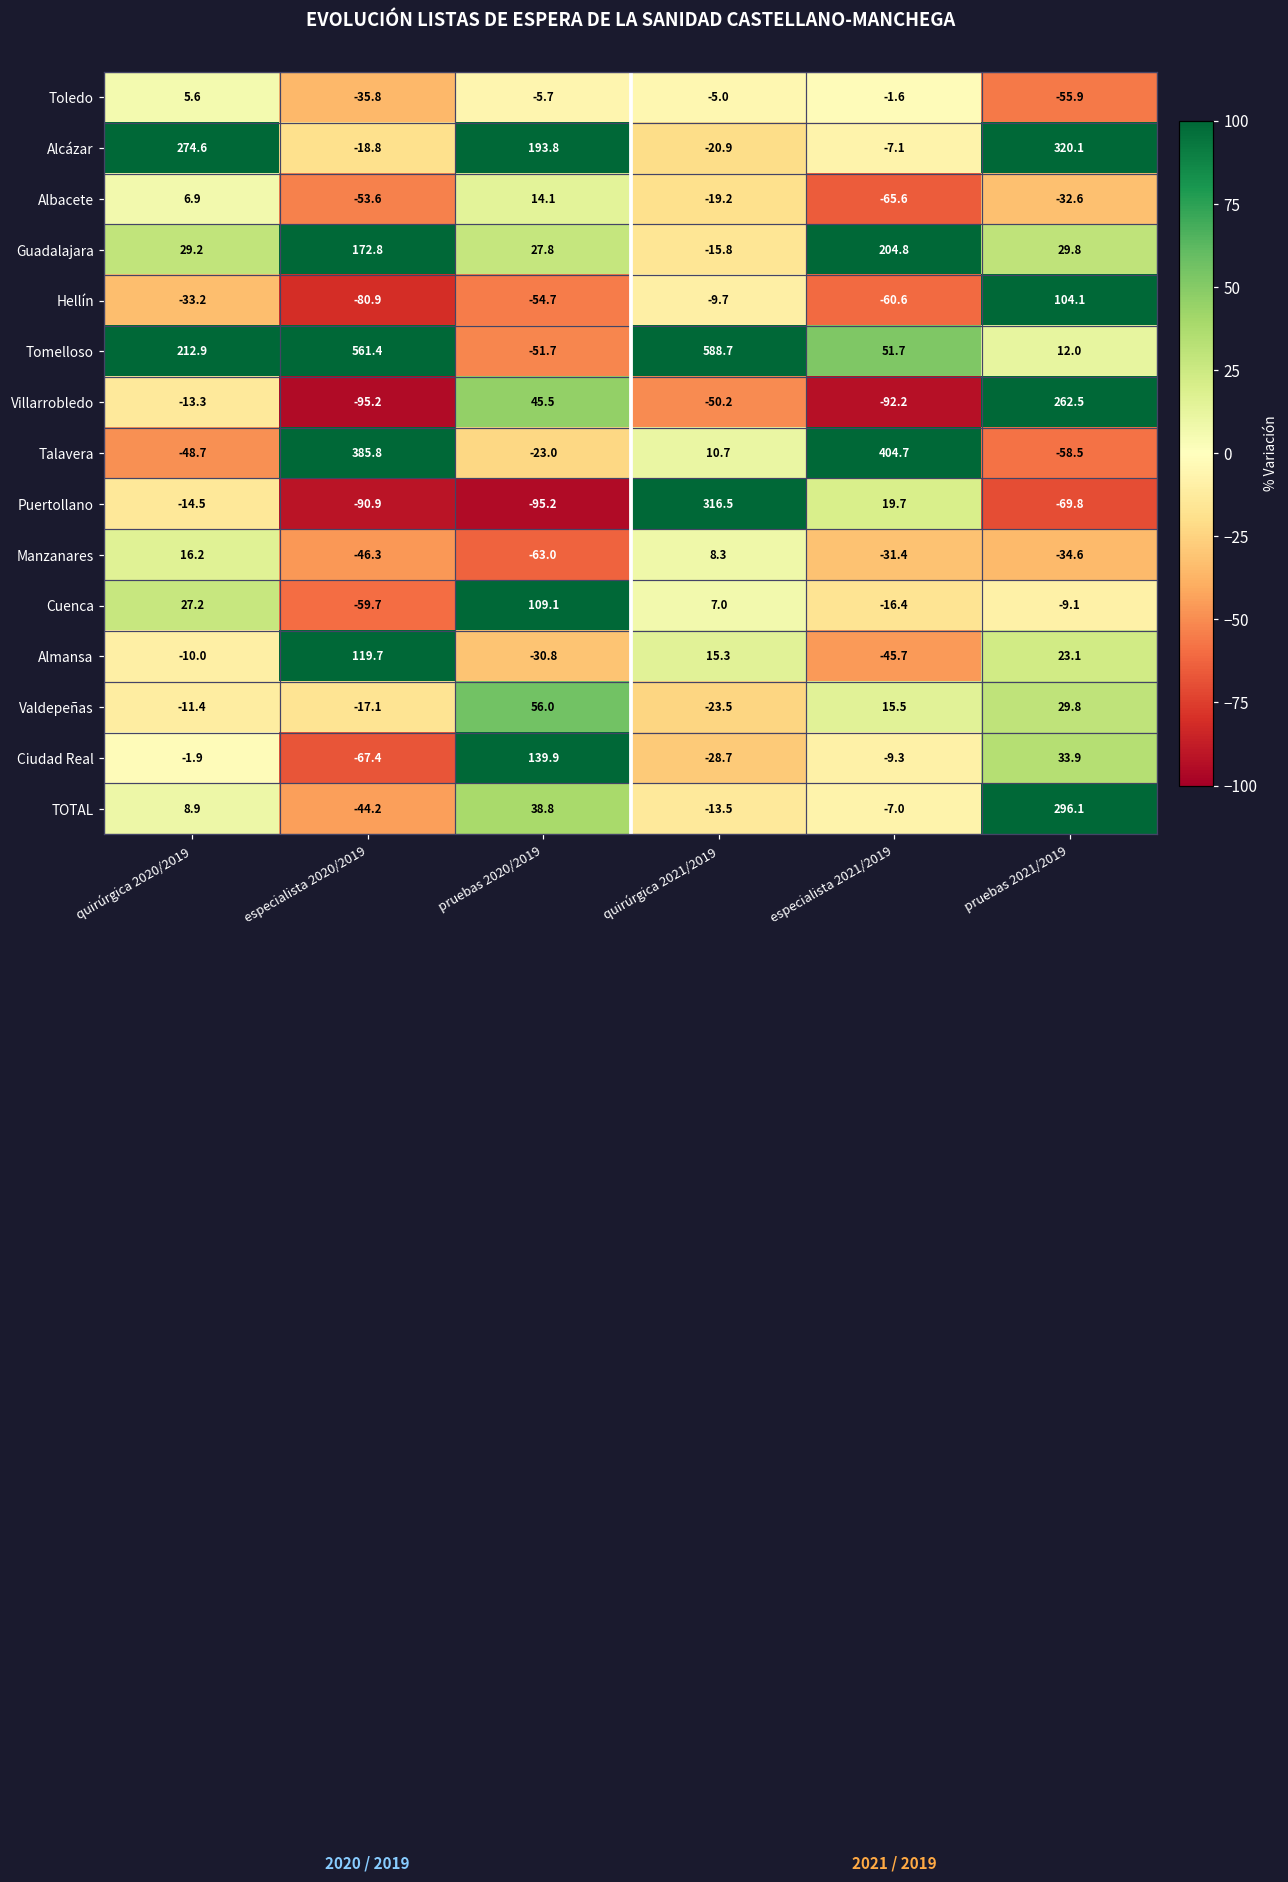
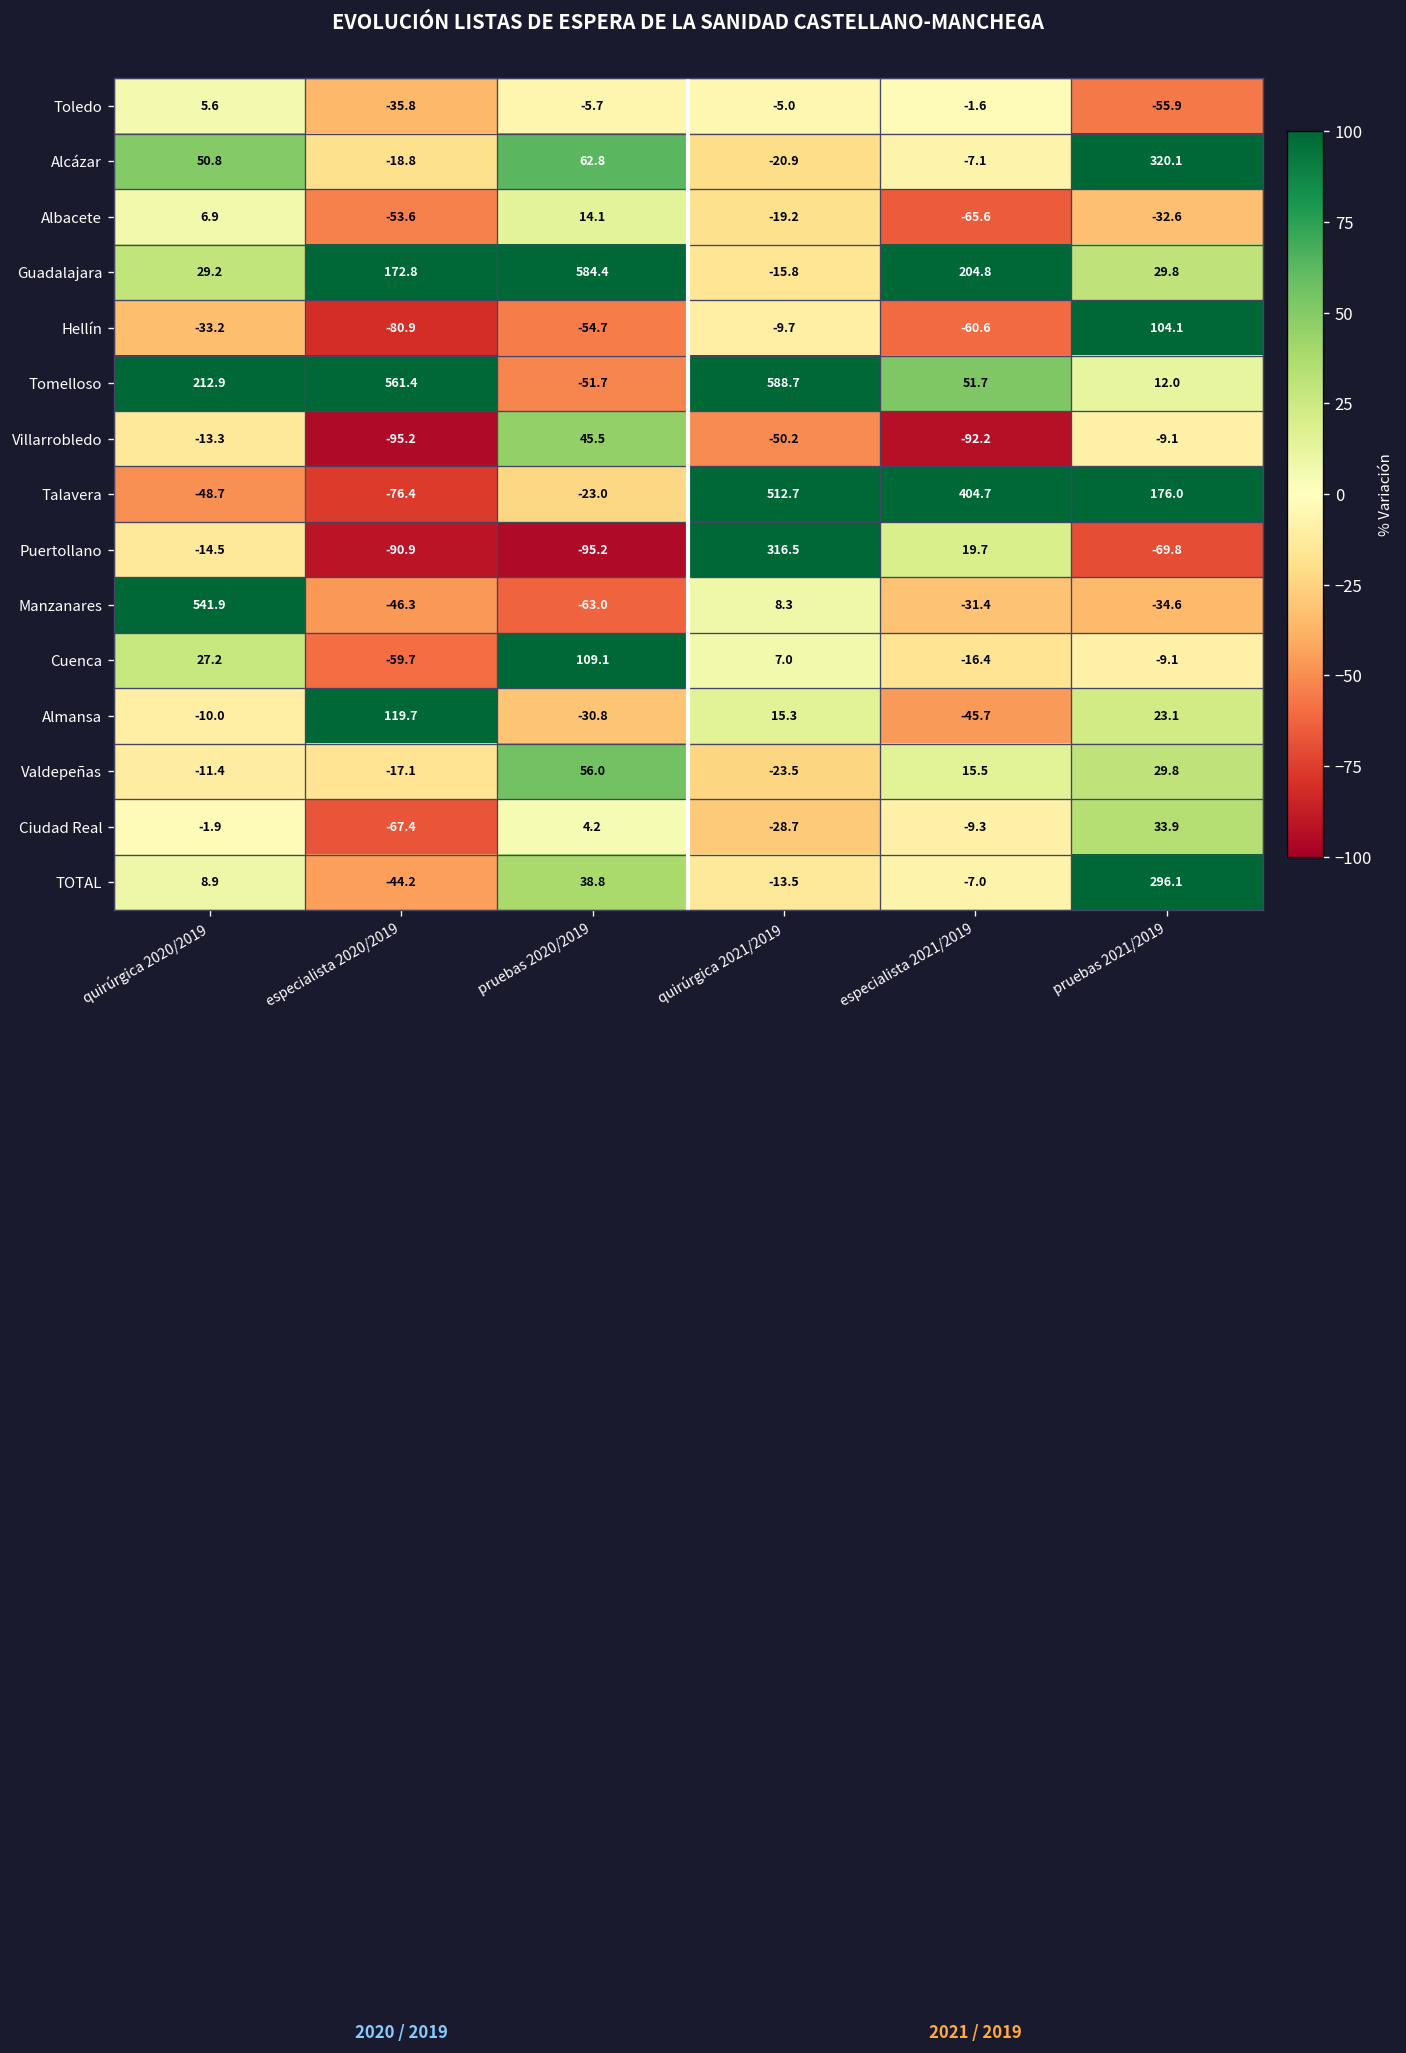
  {
    "Toledo": {
      "quirúrgica 2020/2019": 5.6,
      "especialista 2020/2019": -35.8,
      "pruebas 2020/2019": -5.7,
      "quirúrgica 2021/2019": -5.0,
      "especialista 2021/2019": -1.6,
      "pruebas 2021/2019": -55.9
    },
    "Alcázar": {
-     "quirúrgica 2020/2019": 274.6,
+     "quirúrgica 2020/2019": 50.8,
      "especialista 2020/2019": -18.8,
-     "pruebas 2020/2019": 193.8,
+     "pruebas 2020/2019": 62.8,
      "quirúrgica 2021/2019": -20.9,
      "especialista 2021/2019": -7.1,
      "pruebas 2021/2019": 320.1
    },
    "Albacete": {
      "quirúrgica 2020/2019": 6.9,
      "especialista 2020/2019": -53.6,
      "pruebas 2020/2019": 14.1,
      "quirúrgica 2021/2019": -19.2,
      "especialista 2021/2019": -65.6,
      "pruebas 2021/2019": -32.6
    },
    "Guadalajara": {
      "quirúrgica 2020/2019": 29.2,
      "especialista 2020/2019": 172.8,
-     "pruebas 2020/2019": 27.8,
+     "pruebas 2020/2019": 584.4,
      "quirúrgica 2021/2019": -15.8,
      "especialista 2021/2019": 204.8,
      "pruebas 2021/2019": 29.8
    },
    "Hellín": {
      "quirúrgica 2020/2019": -33.2,
      "especialista 2020/2019": -80.9,
      "pruebas 2020/2019": -54.7,
      "quirúrgica 2021/2019": -9.7,
      "especialista 2021/2019": -60.6,
      "pruebas 2021/2019": 104.1
    },
    "Tomelloso": {
      "quirúrgica 2020/2019": 212.9,
      "especialista 2020/2019": 561.4,
      "pruebas 2020/2019": -51.7,
      "quirúrgica 2021/2019": 588.7,
      "especialista 2021/2019": 51.7,
      "pruebas 2021/2019": 12.0
    },
    "Villarrobledo": {
      "quirúrgica 2020/2019": -13.3,
      "especialista 2020/2019": -95.2,
      "pruebas 2020/2019": 45.5,
      "quirúrgica 2021/2019": -50.2,
      "especialista 2021/2019": -92.2,
-     "pruebas 2021/2019": 262.5
+     "pruebas 2021/2019": -9.1
    },
    "Talavera": {
      "quirúrgica 2020/2019": -48.7,
-     "especialista 2020/2019": 385.8,
+     "especialista 2020/2019": -76.4,
      "pruebas 2020/2019": -23.0,
-     "quirúrgica 2021/2019": 10.7,
+     "quirúrgica 2021/2019": 512.7,
      "especialista 2021/2019": 404.7,
-     "pruebas 2021/2019": -58.5
+     "pruebas 2021/2019": 176.0
    },
    "Puertollano": {
      "quirúrgica 2020/2019": -14.5,
      "especialista 2020/2019": -90.9,
      "pruebas 2020/2019": -95.2,
      "quirúrgica 2021/2019": 316.5,
      "especialista 2021/2019": 19.7,
      "pruebas 2021/2019": -69.8
    },
    "Manzanares": {
-     "quirúrgica 2020/2019": 16.2,
+     "quirúrgica 2020/2019": 541.9,
      "especialista 2020/2019": -46.3,
      "pruebas 2020/2019": -63.0,
      "quirúrgica 2021/2019": 8.3,
      "especialista 2021/2019": -31.4,
      "pruebas 2021/2019": -34.6
    },
    "Cuenca": {
      "quirúrgica 2020/2019": 27.2,
      "especialista 2020/2019": -59.7,
      "pruebas 2020/2019": 109.1,
      "quirúrgica 2021/2019": 7.0,
      "especialista 2021/2019": -16.4,
      "pruebas 2021/2019": -9.1
    },
    "Almansa": {
      "quirúrgica 2020/2019": -10.0,
      "especialista 2020/2019": 119.7,
      "pruebas 2020/2019": -30.8,
      "quirúrgica 2021/2019": 15.3,
      "especialista 2021/2019": -45.7,
      "pruebas 2021/2019": 23.1
    },
    "Valdepeñas": {
      "quirúrgica 2020/2019": -11.4,
      "especialista 2020/2019": -17.1,
      "pruebas 2020/2019": 56.0,
      "quirúrgica 2021/2019": -23.5,
      "especialista 2021/2019": 15.5,
      "pruebas 2021/2019": 29.8
    },
    "Ciudad Real": {
      "quirúrgica 2020/2019": -1.9,
      "especialista 2020/2019": -67.4,
-     "pruebas 2020/2019": 139.9,
+     "pruebas 2020/2019": 4.2,
      "quirúrgica 2021/2019": -28.7,
      "especialista 2021/2019": -9.3,
      "pruebas 2021/2019": 33.9
    },
    "TOTAL": {
      "quirúrgica 2020/2019": 8.9,
      "especialista 2020/2019": -44.2,
      "pruebas 2020/2019": 38.8,
      "quirúrgica 2021/2019": -13.5,
      "especialista 2021/2019": -7.0,
      "pruebas 2021/2019": 296.1
    }
  }
